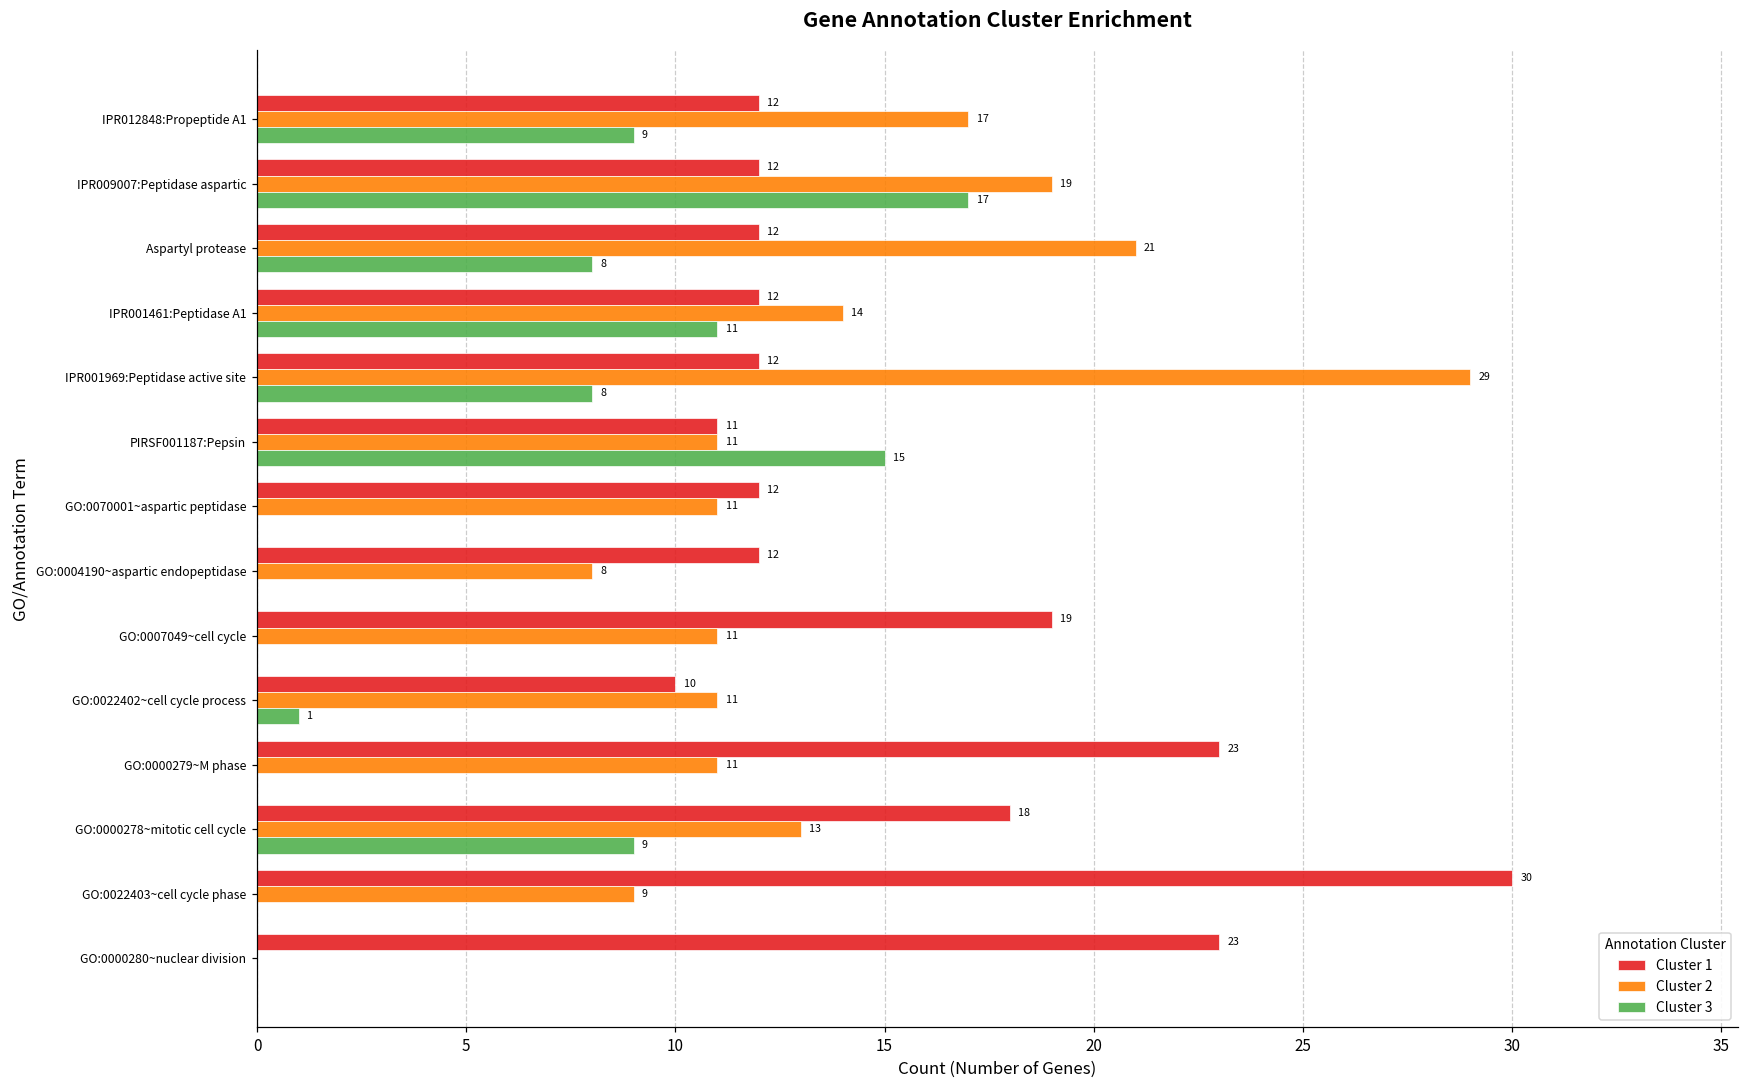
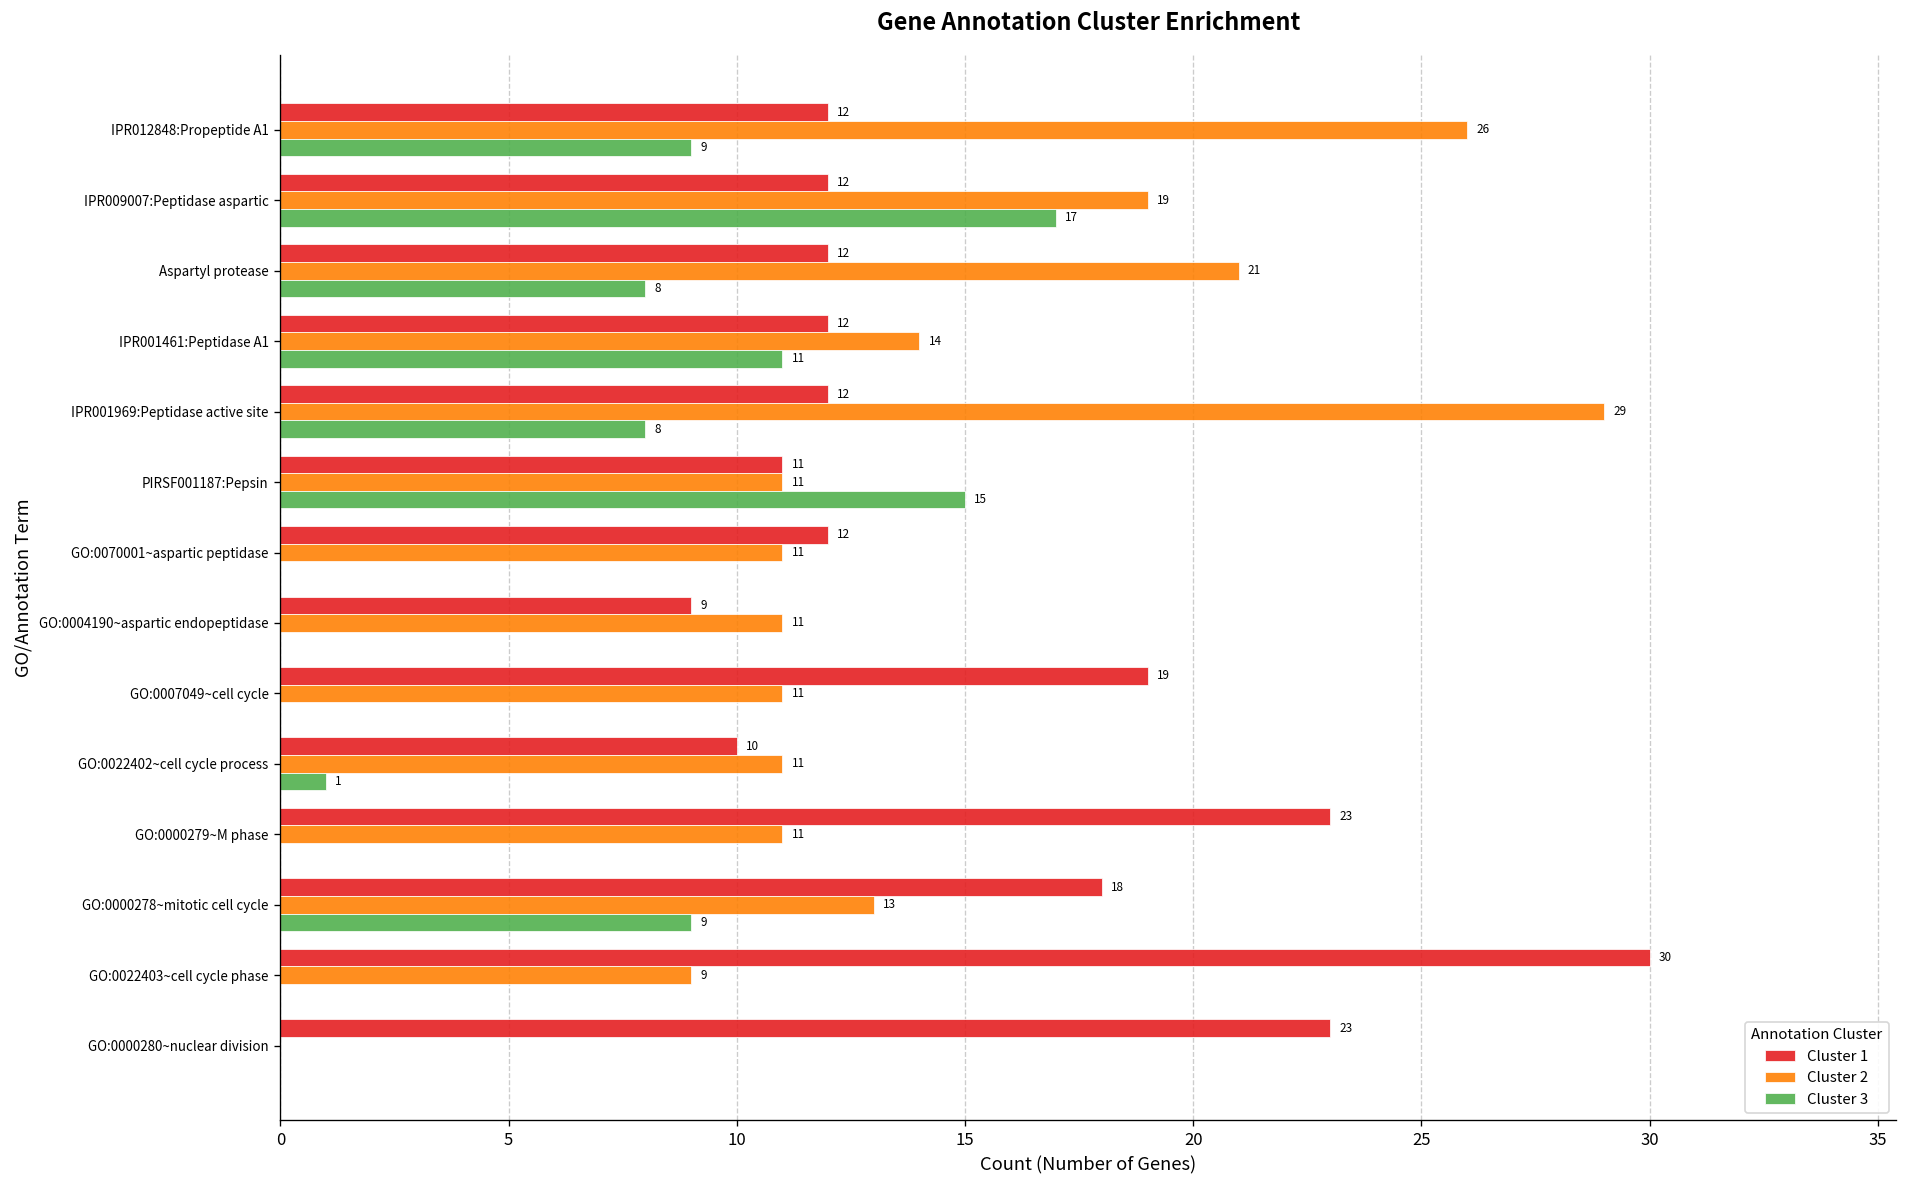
  {
    "Cluster 1": {
      "IPR012848:Propeptide A1": 12,
      "IPR009007:Peptidase aspartic": 12,
      "Aspartyl protease": 12,
      "IPR001461:Peptidase A1": 12,
      "IPR001969:Peptidase active site": 12,
      "PIRSF001187:Pepsin": 11,
      "GO:0070001~aspartic peptidase": 12,
-     "GO:0004190~aspartic endopeptidase": 12,
+     "GO:0004190~aspartic endopeptidase": 9,
      "GO:0007049~cell cycle": 19,
      "GO:0022402~cell cycle process": 10,
      "GO:0000279~M phase": 23,
      "GO:0000278~mitotic cell cycle": 18,
      "GO:0022403~cell cycle phase": 30,
      "GO:0000280~nuclear division": 23
    },
    "Cluster 2": {
-     "IPR012848:Propeptide A1": 17,
+     "IPR012848:Propeptide A1": 26,
      "IPR009007:Peptidase aspartic": 19,
      "Aspartyl protease": 21,
      "IPR001461:Peptidase A1": 14,
      "IPR001969:Peptidase active site": 29,
      "PIRSF001187:Pepsin": 11,
      "GO:0070001~aspartic peptidase": 11,
-     "GO:0004190~aspartic endopeptidase": 8,
+     "GO:0004190~aspartic endopeptidase": 11,
      "GO:0007049~cell cycle": 11,
      "GO:0022402~cell cycle process": 11,
      "GO:0000279~M phase": 11,
      "GO:0000278~mitotic cell cycle": 13,
      "GO:0022403~cell cycle phase": 9
    },
    "Cluster 3": {
      "IPR012848:Propeptide A1": 9,
      "IPR009007:Peptidase aspartic": 17,
      "Aspartyl protease": 8,
      "IPR001461:Peptidase A1": 11,
      "IPR001969:Peptidase active site": 8,
      "PIRSF001187:Pepsin": 15,
      "GO:0022402~cell cycle process": 1,
      "GO:0000278~mitotic cell cycle": 9
    }
  }
